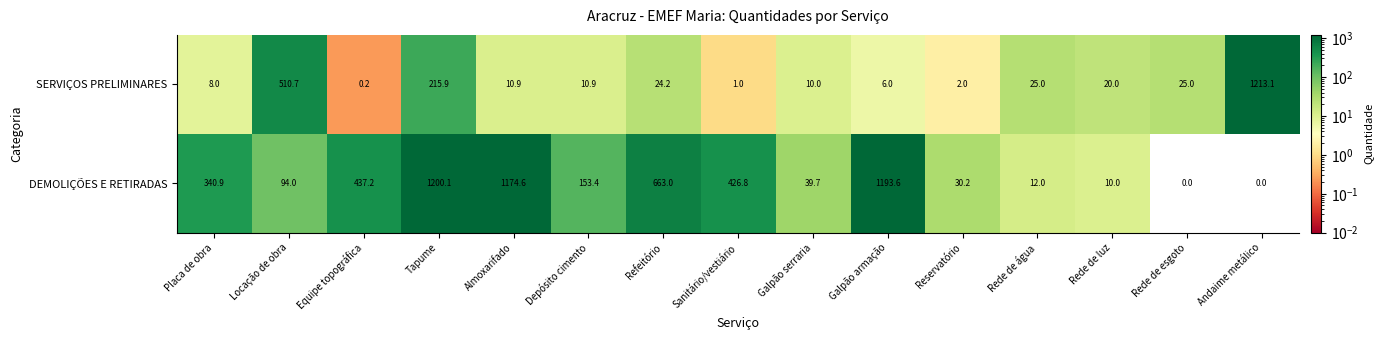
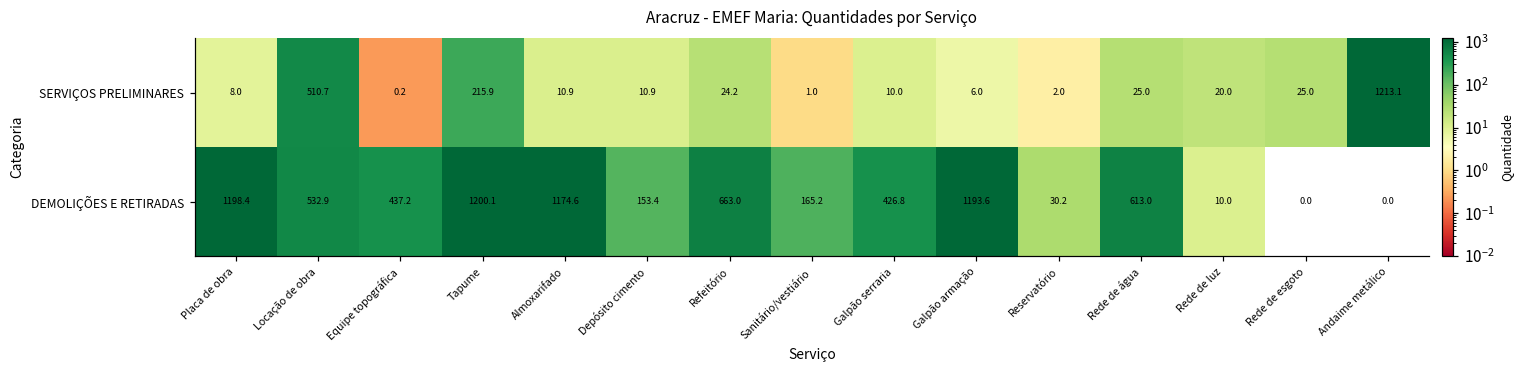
  {
    "SERVIÇOS PRELIMINARES": {
      "Placa de obra": 8.0,
      "Locação de obra": 510.7,
      "Equipe topográfica": 0.2,
      "Tapume": 215.9,
      "Almoxarifado": 10.9,
      "Depósito cimento": 10.9,
      "Refeitório": 24.2,
      "Sanitário/vestiário": 1.0,
      "Galpão serraria": 10.0,
      "Galpão armação": 6.0,
      "Reservatório": 2.0,
      "Rede de água": 25.0,
      "Rede de luz": 20.0,
      "Rede de esgoto": 25.0,
      "Andaime metálico": 1213.1
    },
    "DEMOLIÇÕES E RETIRADAS": {
-     "Placa de obra": 340.9,
-     "Locação de obra": 94.0,
+     "Placa de obra": 1198.4,
+     "Locação de obra": 532.9,
      "Equipe topográfica": 437.2,
      "Tapume": 1200.1,
      "Almoxarifado": 1174.6,
      "Depósito cimento": 153.4,
      "Refeitório": 663.0,
-     "Sanitário/vestiário": 426.8,
-     "Galpão serraria": 39.7,
+     "Sanitário/vestiário": 165.2,
+     "Galpão serraria": 426.8,
      "Galpão armação": 1193.6,
      "Reservatório": 30.2,
-     "Rede de água": 12.0,
+     "Rede de água": 613.0,
      "Rede de luz": 10.0,
      "Rede de esgoto": 0.0,
      "Andaime metálico": 0.0
    }
  }
